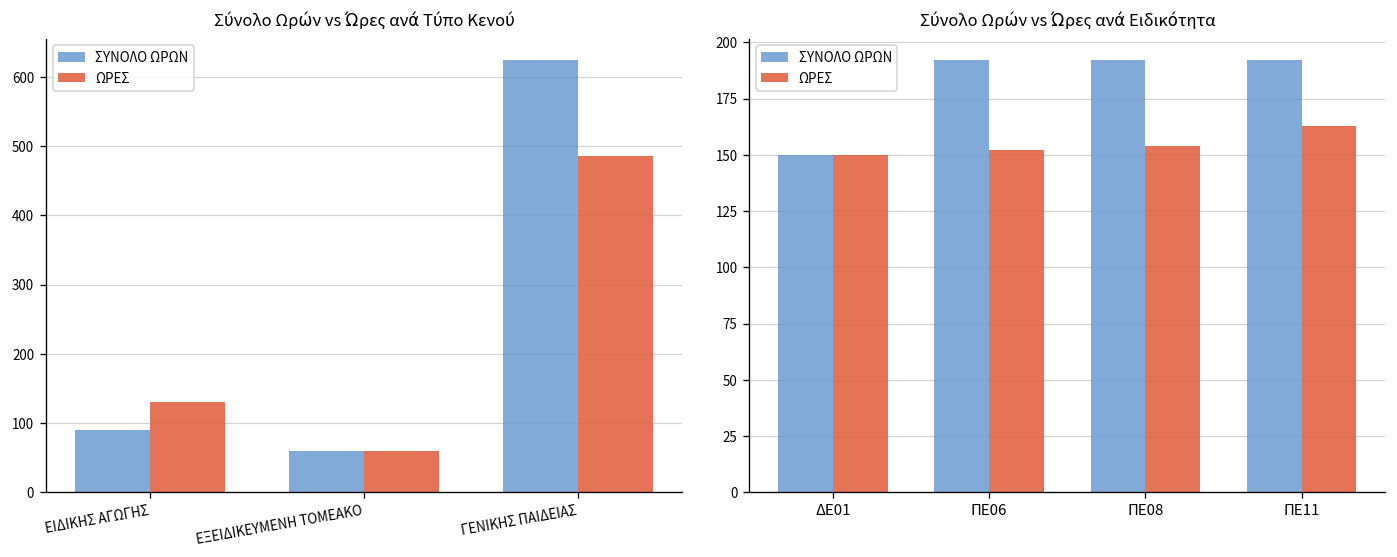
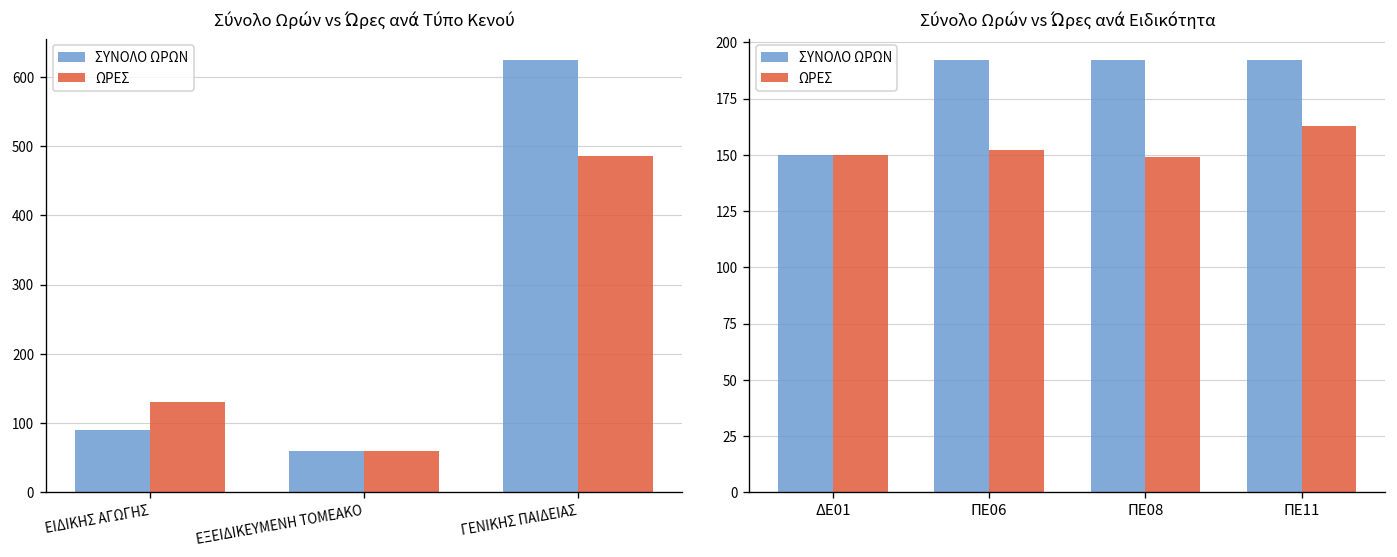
  {
    "Σύνολο Ωρών vs Ώρες ανά Τύπο Κενού": {
      "ΣΥΝΟΛΟ ΩΡΩΝ": {
        "ΕΙΔΙΚΗΣ ΑΓΩΓΗΣ": 90,
        "ΕΞΕΙΔΙΚΕΥΜΕΝΗ ΤΟΜΕΑΚΟ": 60,
        "ΓΕΝΙΚΗΣ ΠΑΙΔΕΙΑΣ": 620
      },
      "ΩΡΕΣ": {
        "ΕΙΔΙΚΗΣ ΑΓΩΓΗΣ": 130,
        "ΕΞΕΙΔΙΚΕΥΜΕΝΗ ΤΟΜΕΑΚΟ": 60,
        "ΓΕΝΙΚΗΣ ΠΑΙΔΕΙΑΣ": 490
      }
    },
    "Σύνολο Ωρών vs Ώρες ανά Ειδικότητα": {
      "ΣΥΝΟΛΟ ΩΡΩΝ": {
        "ΔΕ01": 150,
        "ΠΕ06": 192,
        "ΠΕ08": 192,
        "ΠΕ11": 192
      },
      "ΩΡΕΣ": {
        "ΔΕ01": 150,
        "ΠΕ06": 152,
-       "ΠΕ08": 154,
+       "ΠΕ08": 149,
        "ΠΕ11": 163
      }
    }
  }
